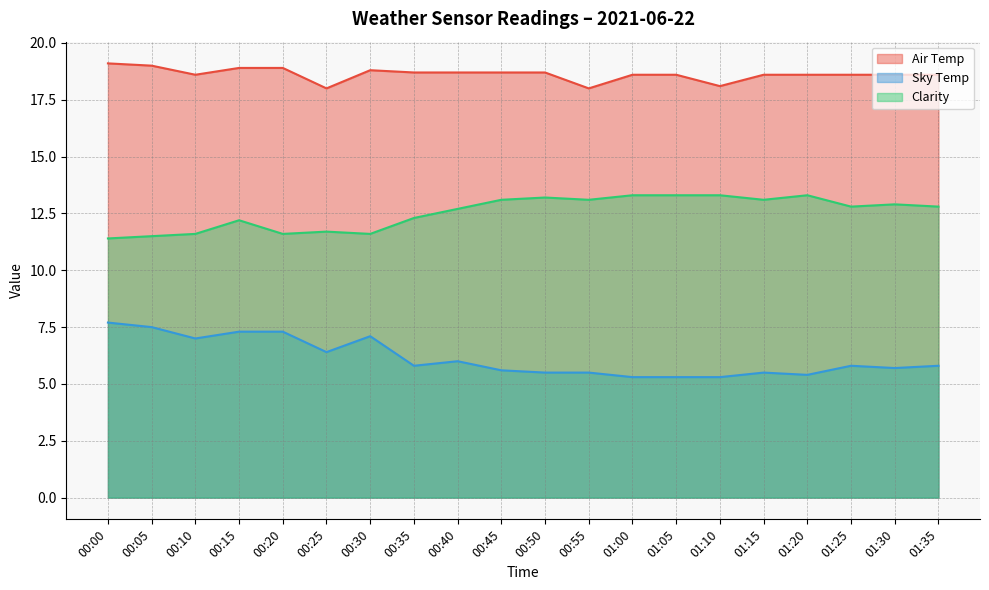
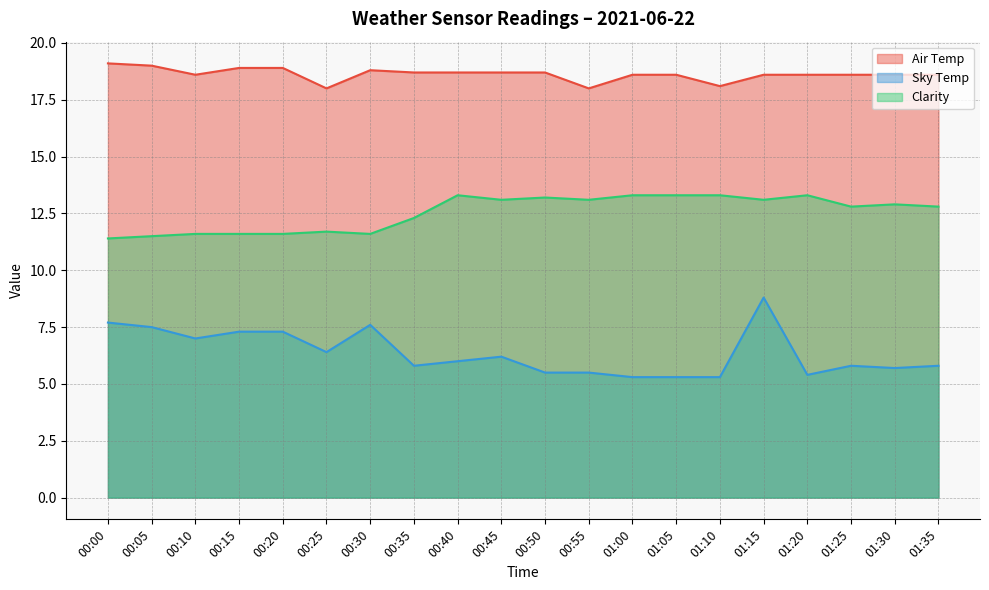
  {
    "Air Temp": {
      "00:00": 19.1,
      "00:05": 19.0,
      "00:10": 18.6,
      "00:15": 18.9,
      "00:20": 18.9,
      "00:25": 18.0,
      "00:30": 18.8,
      "00:35": 18.7,
      "00:40": 18.7,
      "00:45": 18.7,
      "00:50": 18.7,
      "00:55": 18.0,
      "01:00": 18.6,
      "01:05": 18.6,
      "01:10": 18.1,
      "01:15": 18.6,
      "01:20": 18.6,
      "01:25": 18.6
    },
    "Sky Temp": {
      "00:00": 7.7,
      "00:05": 7.5,
      "00:10": 7.0,
      "00:15": 7.3,
      "00:20": 7.3,
      "00:25": 6.4,
-     "00:30": 7.1,
+     "00:30": 7.6,
      "00:35": 5.8,
      "00:40": 6.0,
-     "00:45": 5.6,
+     "00:45": 6.2,
      "00:50": 5.5,
      "00:55": 5.5,
      "01:00": 5.3,
      "01:05": 5.3,
      "01:10": 5.3,
-     "01:15": 5.5,
+     "01:15": 8.8,
      "01:20": 5.4,
      "01:25": 5.8,
      "01:30": 5.7,
      "01:35": 5.8
    },
    "Clarity": {
      "00:00": 11.4,
      "00:05": 11.5,
      "00:10": 11.6,
-     "00:15": 12.2,
+     "00:15": 11.6,
      "00:20": 11.6,
      "00:25": 11.7,
      "00:30": 11.6,
      "00:35": 12.3,
-     "00:40": 12.7,
+     "00:40": 13.3,
      "00:45": 13.1,
      "00:50": 13.2,
      "00:55": 13.1,
      "01:00": 13.3,
      "01:05": 13.3,
      "01:10": 13.3,
      "01:15": 13.1,
      "01:20": 13.3,
      "01:25": 12.8,
      "01:30": 12.9,
      "01:35": 12.8
    }
  }
